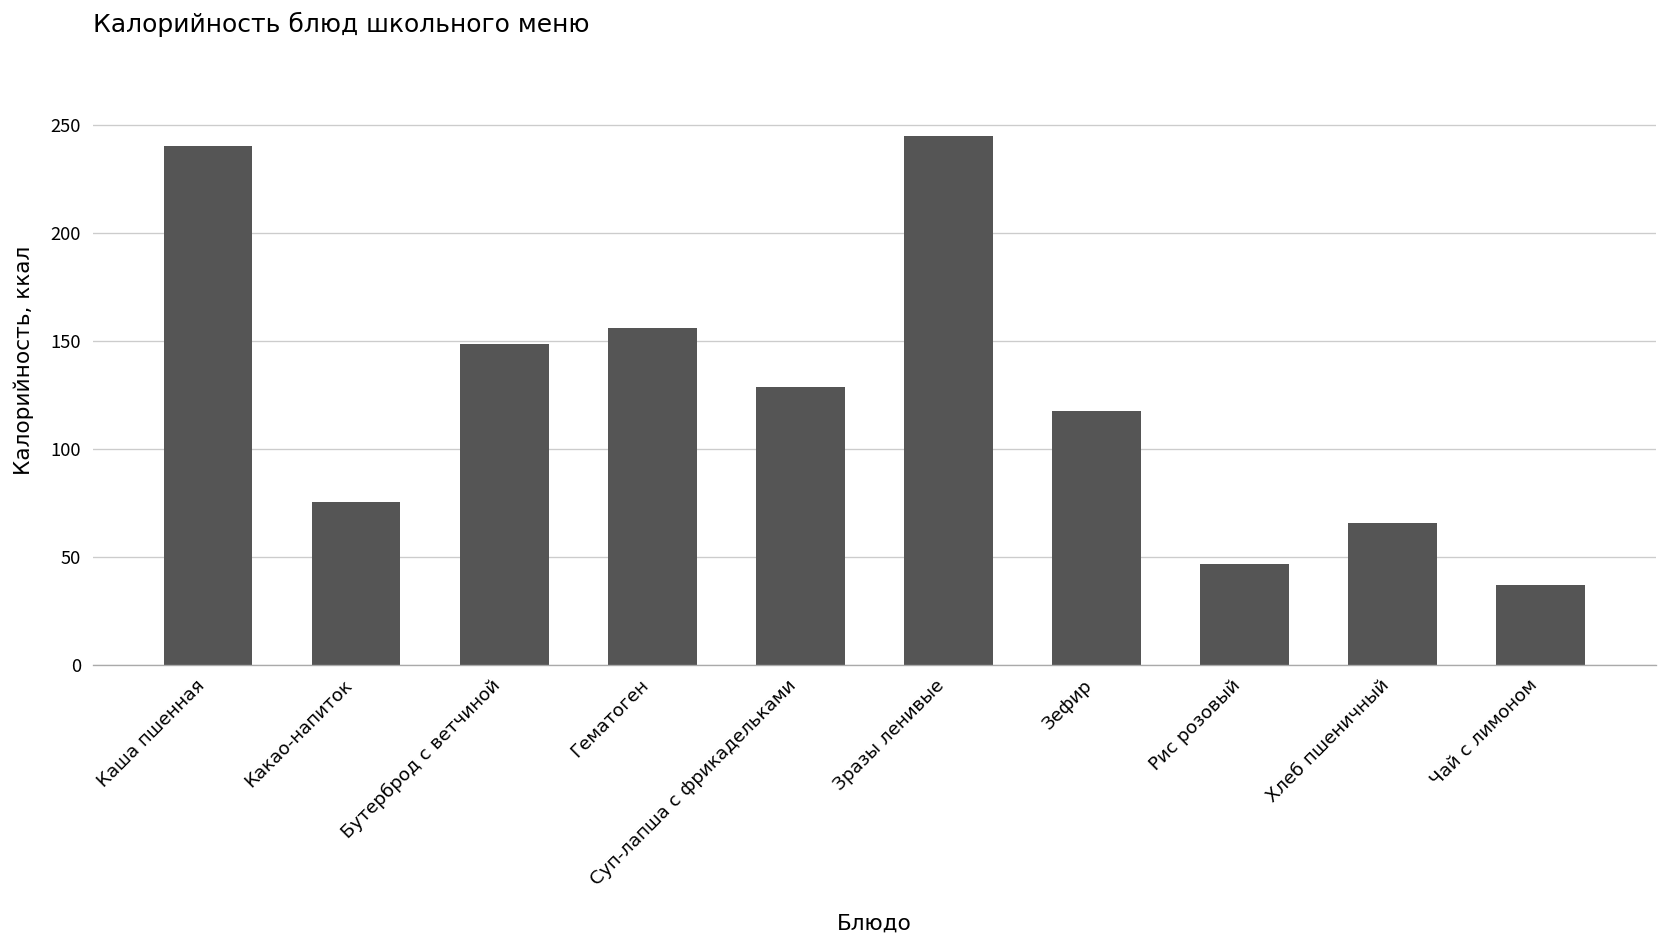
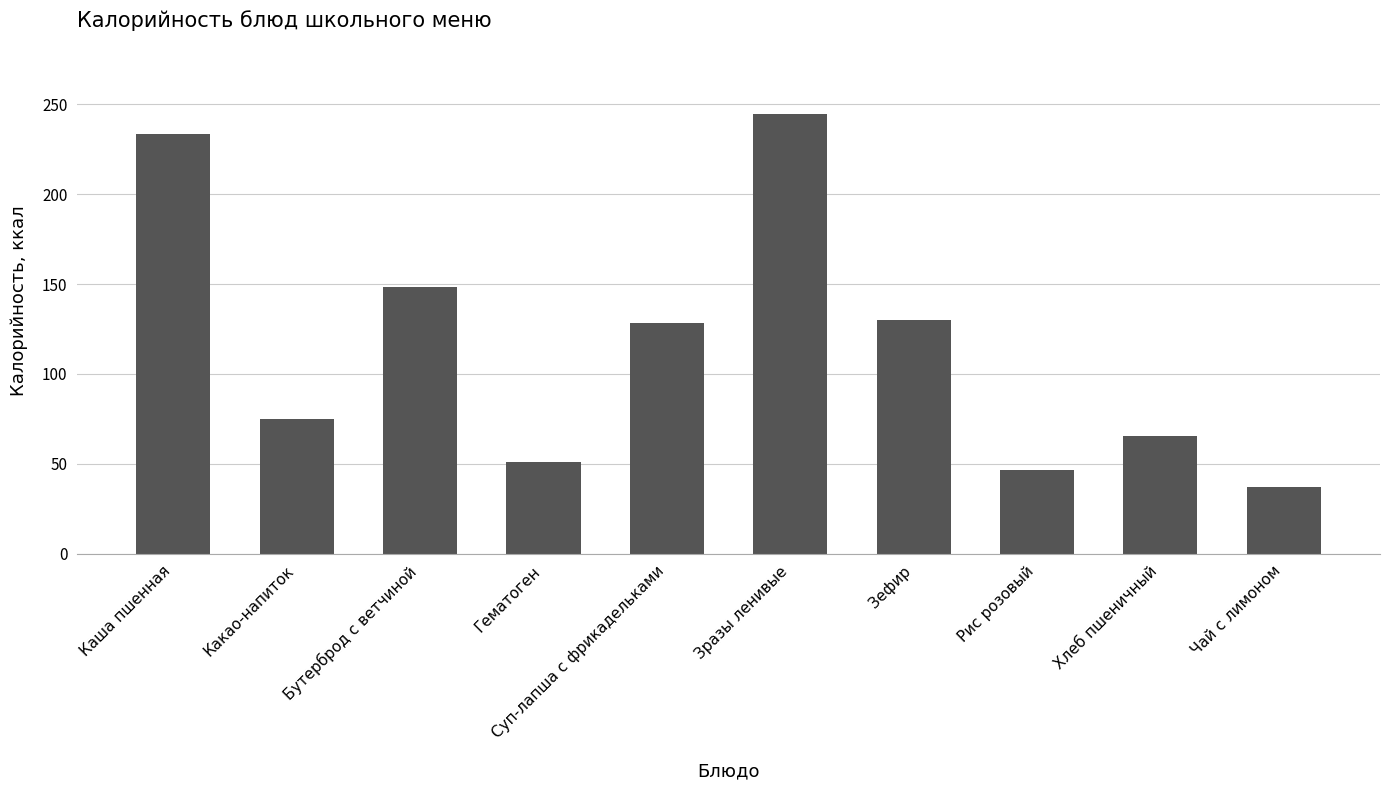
  {
-   "Каша пшенная": 240,
+   "Каша пшенная": 234,
    "Какао-напиток": 75,
    "Бутерброд с ветчиной": 148,
-   "Гематоген": 156,
+   "Гематоген": 51,
    "Суп-лапша с фрикадельками": 128,
    "Зразы ленивые": 245,
-   "Зефир": 117,
+   "Зефир": 130,
    "Рис розовый": 47,
    "Хлеб пшеничный": 66,
    "Чай с лимоном": 37
  }
